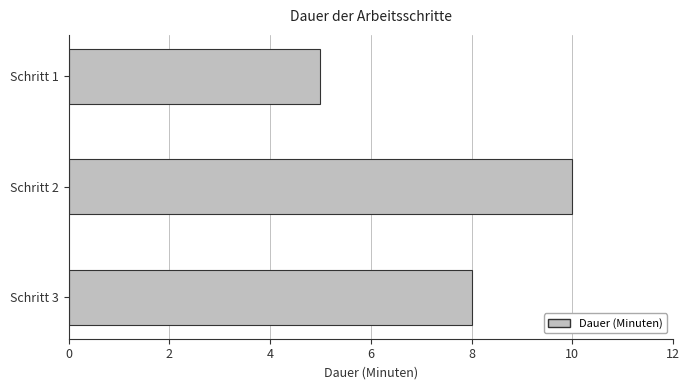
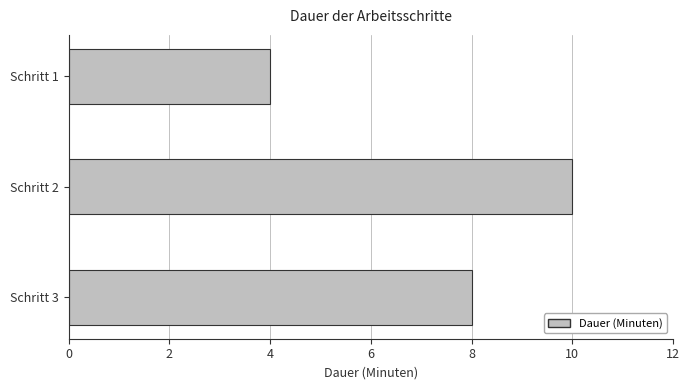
  {
-   "Schritt 1": 5,
+   "Schritt 1": 4,
    "Schritt 2": 10,
    "Schritt 3": 8
  }
